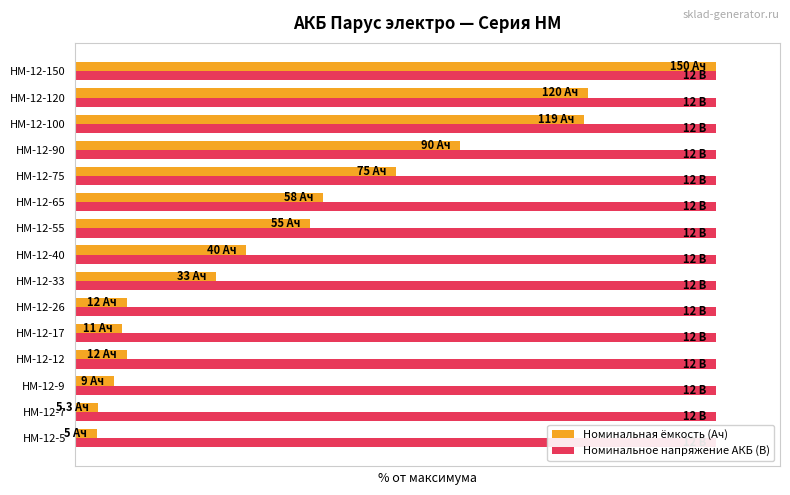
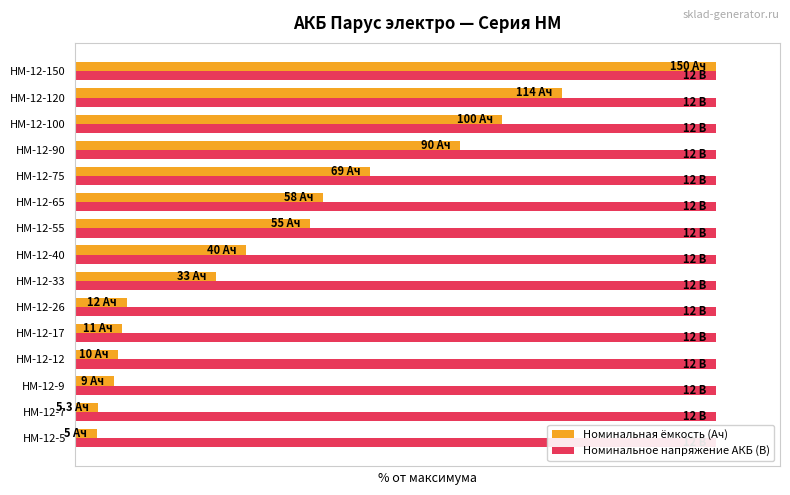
  {
    "Номинальная ёмкость (Ач)": {
-     "HM-12-120": 120,
-     "HM-12-100": 119,
-     "HM-12-75": 75,
-     "HM-12-12": 12
+     "HM-12-120": 114,
+     "HM-12-100": 100,
+     "HM-12-75": 69,
+     "HM-12-12": 10
    }
  }
